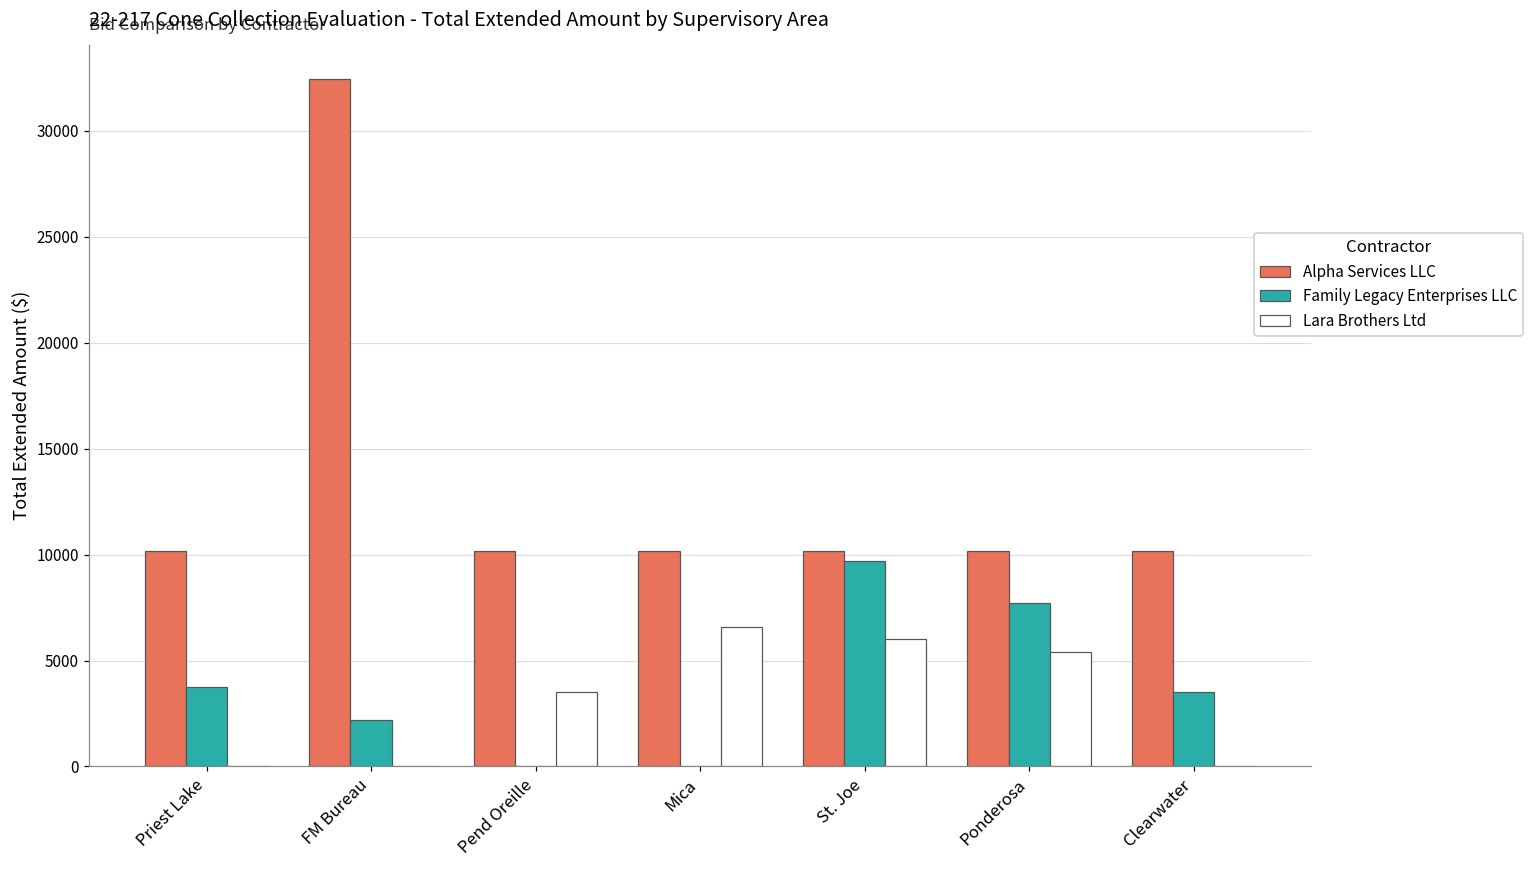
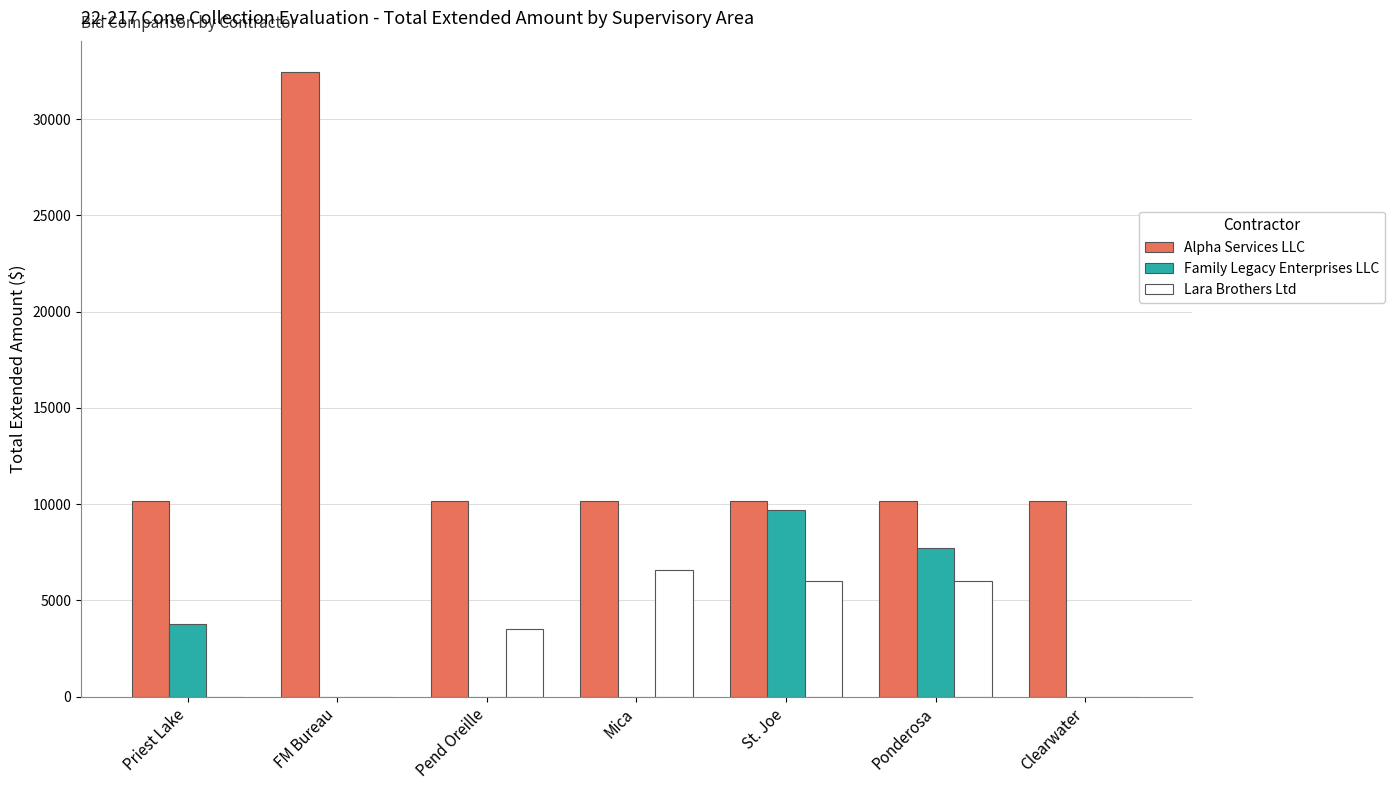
  {
    "Alpha Services LLC": {
      "Priest Lake": 10200,
      "FM Bureau": 32500,
      "Pend Oreille": 10200,
      "Mica": 10200,
      "St. Joe": 10200,
      "Ponderosa": 10200,
      "Clearwater": 10200
    },
    "Family Legacy Enterprises LLC": {
      "Priest Lake": 3800,
-     "FM Bureau": 2200,
+     "FM Bureau": 0,
      "Pend Oreille": 0,
      "Mica": 0,
      "St. Joe": 9700,
      "Ponderosa": 7700,
-     "Clearwater": 3500
+     "Clearwater": 0
    },
    "Lara Brothers Ltd": {
      "Priest Lake": 0,
      "FM Bureau": 0,
      "Pend Oreille": 3500,
      "Mica": 6600,
      "St. Joe": 6000,
-     "Ponderosa": 5400,
+     "Ponderosa": 6000,
      "Clearwater": 0
    }
  }
